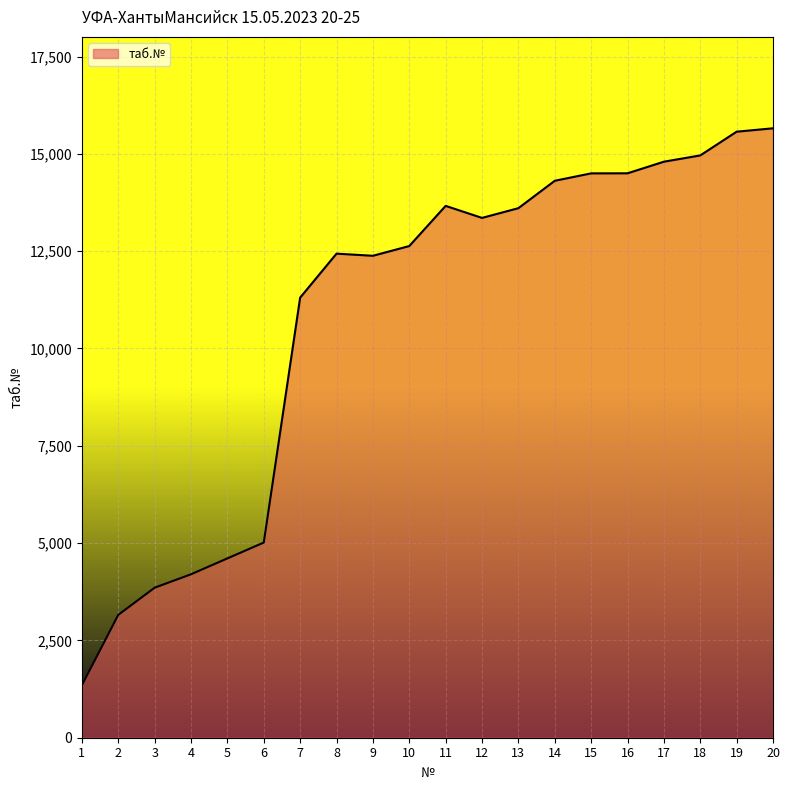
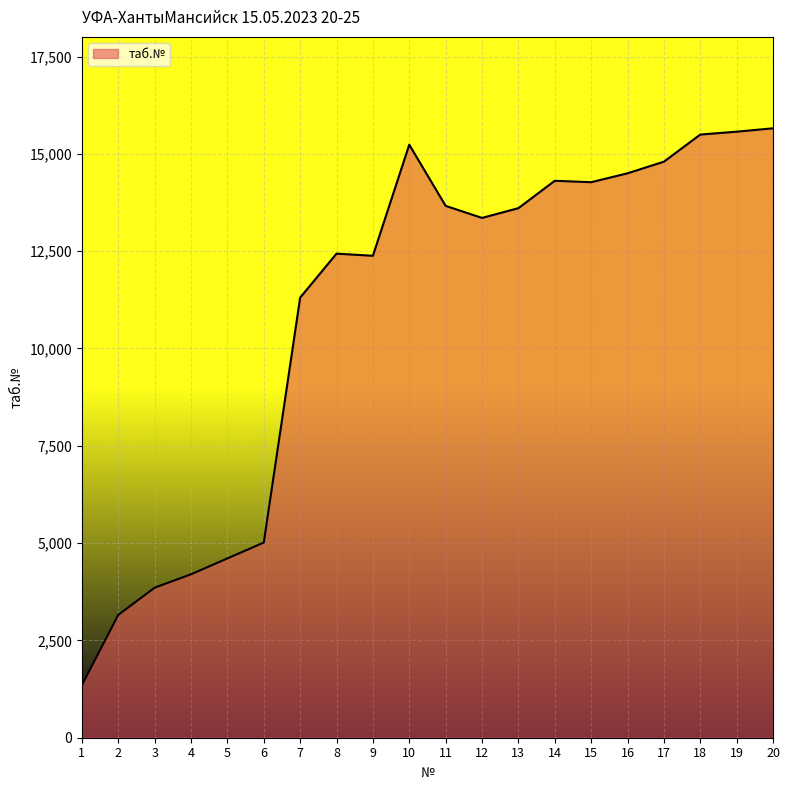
  {
    "1": "1,300",
    "2": "3,200",
    "3": "3,900",
    "4": "4,200",
    "5": "4,600",
    "6": "5,000",
    "7": "11,300",
    "8": "12,400",
    "9": "12,400",
-   "10": "12,600",
+   "10": "15,200",
    "11": "13,700",
    "12": "13,400",
    "13": "13,600",
    "14": "14,300",
-   "15": "14,500",
+   "15": "14,300",
    "16": "14,500",
    "17": "14,800",
-   "18": "15,000",
+   "18": "15,500",
    "19": "15,600",
    "20": "15,700"
  }
